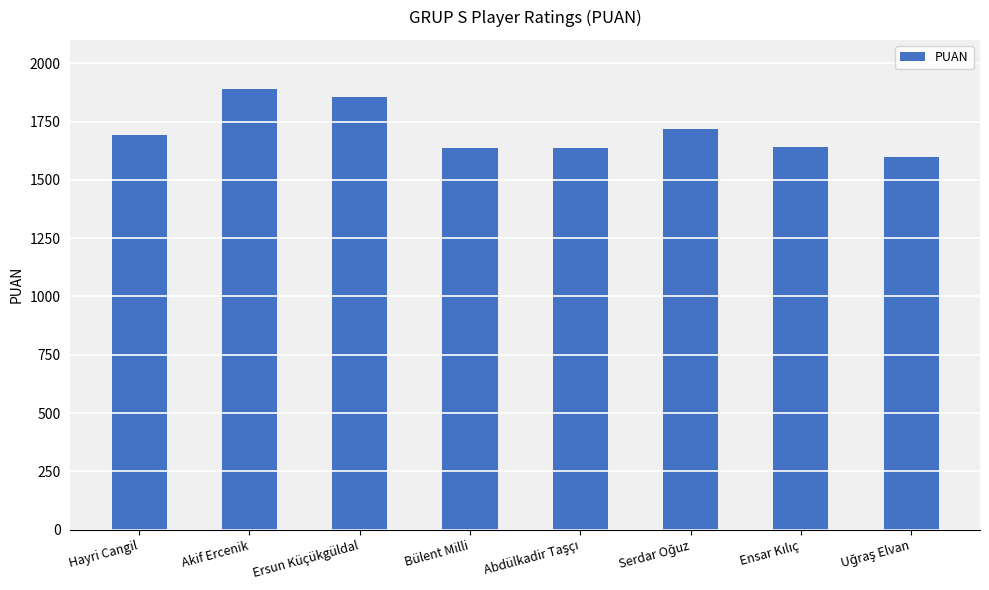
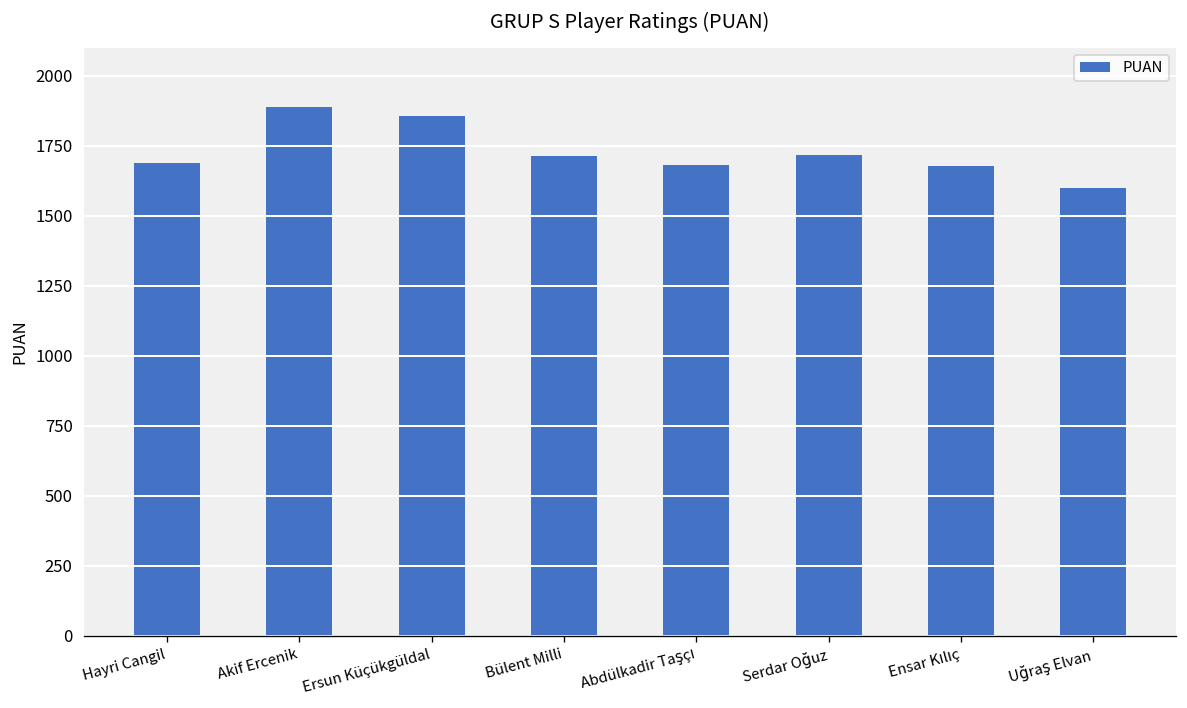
  {
    "Hayri Cangil": 1690,
    "Akif Ercenik": 1890,
    "Ersun Küçükgüldal": 1860,
-   "Bülent Milli": 1640,
-   "Abdülkadir Taşçı": 1640,
+   "Bülent Milli": 1710,
+   "Abdülkadir Taşçı": 1680,
    "Serdar Oğuz": 1720,
-   "Ensar Kılıç": 1640,
+   "Ensar Kılıç": 1680,
    "Uğraş Elvan": 1600
  }
